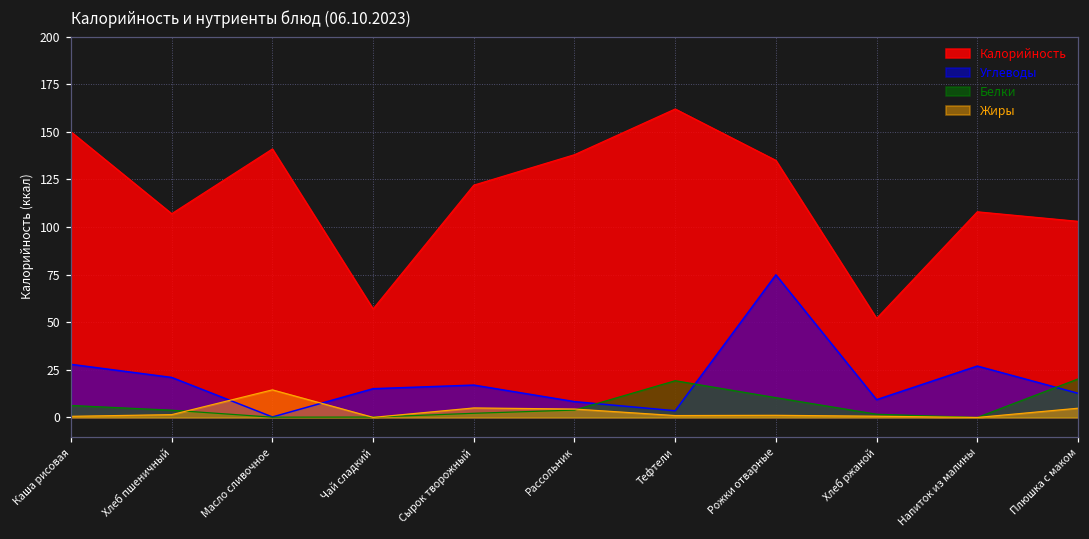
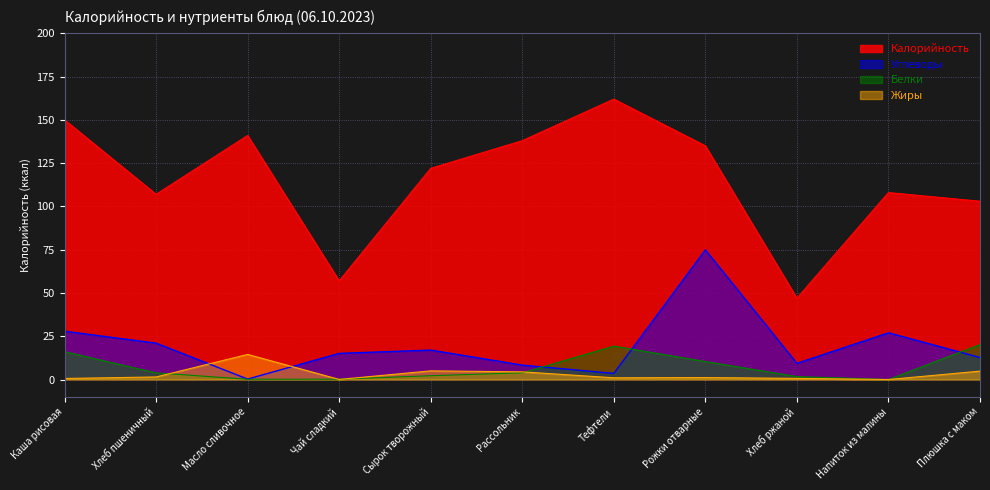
  {
    "Калорийность": {
      "Каша рисовая": 150,
      "Хлеб пшеничный": 107,
      "Масло сливочное": 141,
      "Чай сладкий": 57,
      "Сырок творожный": 122,
      "Рассольник": 138,
      "Тефтели": 162,
      "Рожки отварные": 135,
-     "Хлеб ржаной": 52,
+     "Хлеб ржаной": 47,
      "Напиток из малины": 108,
      "Плюшка с маком": 103
    },
    "Углеводы": {
      "Каша рисовая": 28,
      "Хлеб пшеничный": 21,
      "Чай сладкий": 15,
      "Сырок творожный": 17,
      "Рассольник": 8,
      "Тефтели": 4,
      "Рожки отварные": 75,
      "Хлеб ржаной": 9,
      "Напиток из малины": 27,
      "Плюшка с маком": 13
    },
    "Белки": {
-     "Каша рисовая": 6,
+     "Каша рисовая": 16,
      "Хлеб пшеничный": 4,
      "Сырок творожный": 2,
      "Тефтели": 19,
      "Рожки отварные": 10,
      "Плюшка с маком": 20
    },
    "Жиры": {
      "Каша рисовая": 1,
      "Хлеб пшеничный": 1,
      "Масло сливочное": 15,
      "Сырок творожный": 5,
      "Тефтели": 1,
      "Рожки отварные": 1,
      "Плюшка с маком": 5
    }
  }
